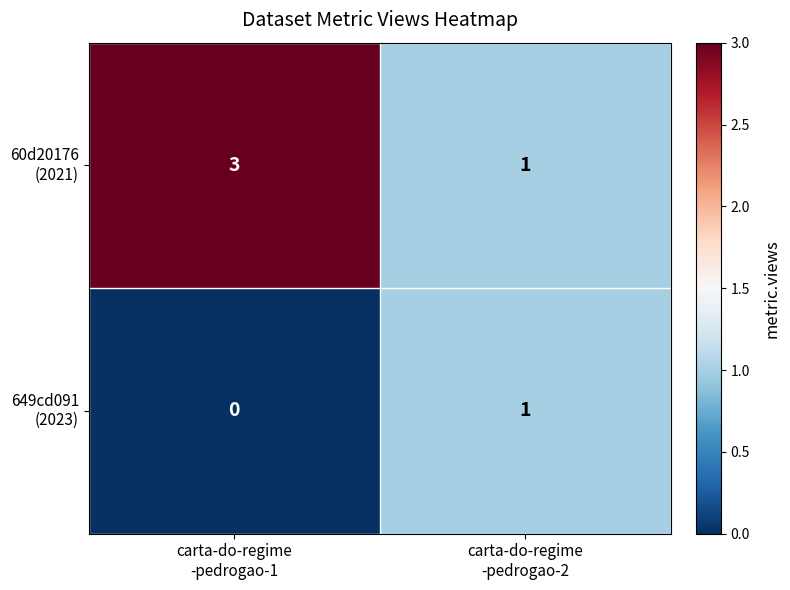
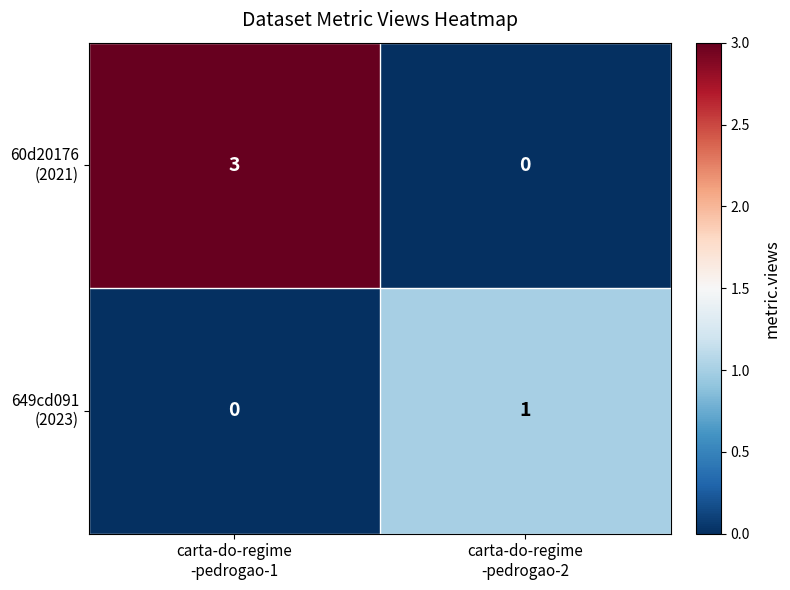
  {
    "60d20176 (2021)": {
      "carta-do-regime -pedrogao-1": 3,
-     "carta-do-regime -pedrogao-2": 1
+     "carta-do-regime -pedrogao-2": 0
    },
    "649cd091 (2023)": {
      "carta-do-regime -pedrogao-1": 0,
      "carta-do-regime -pedrogao-2": 1
    }
  }
